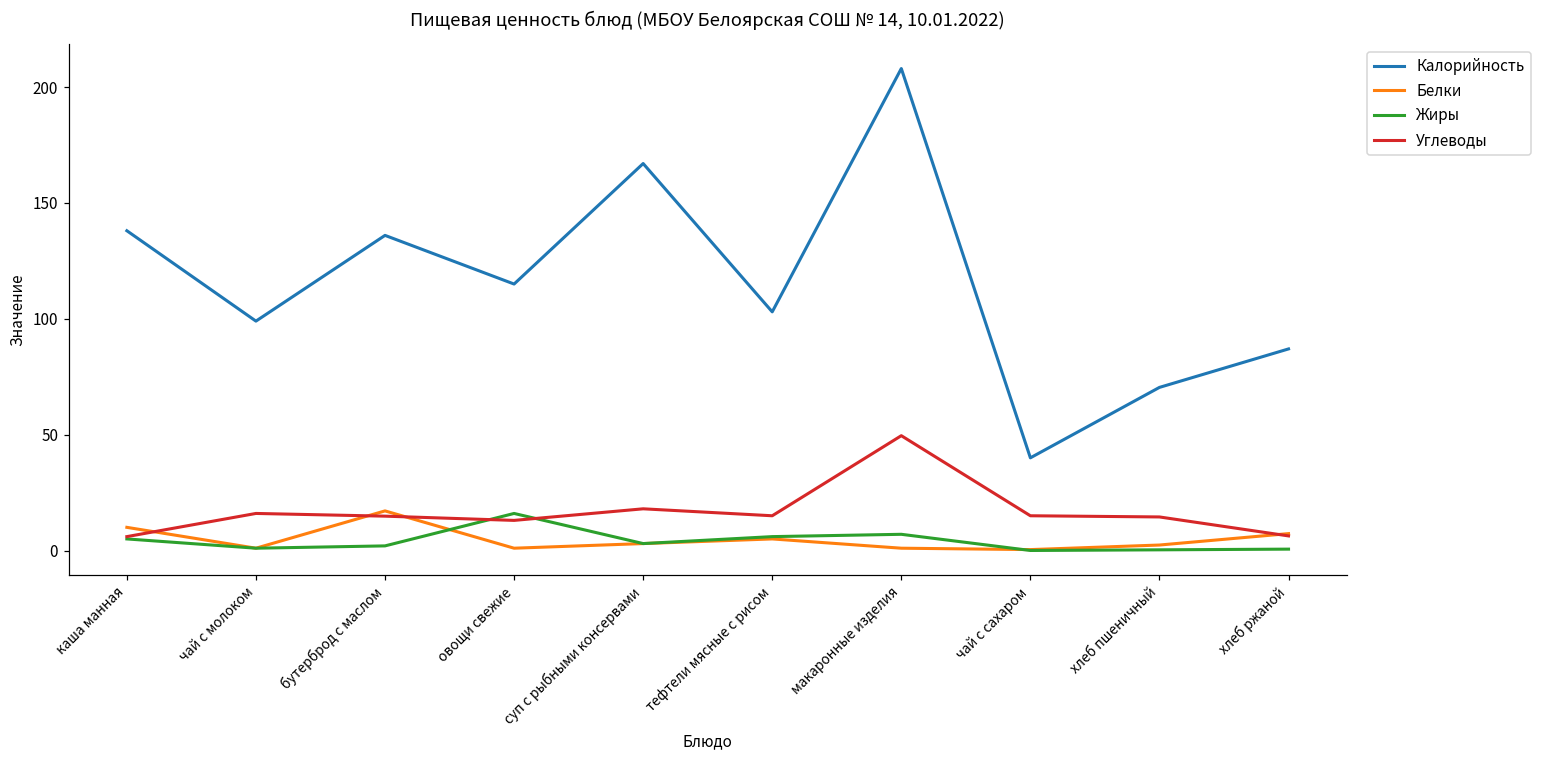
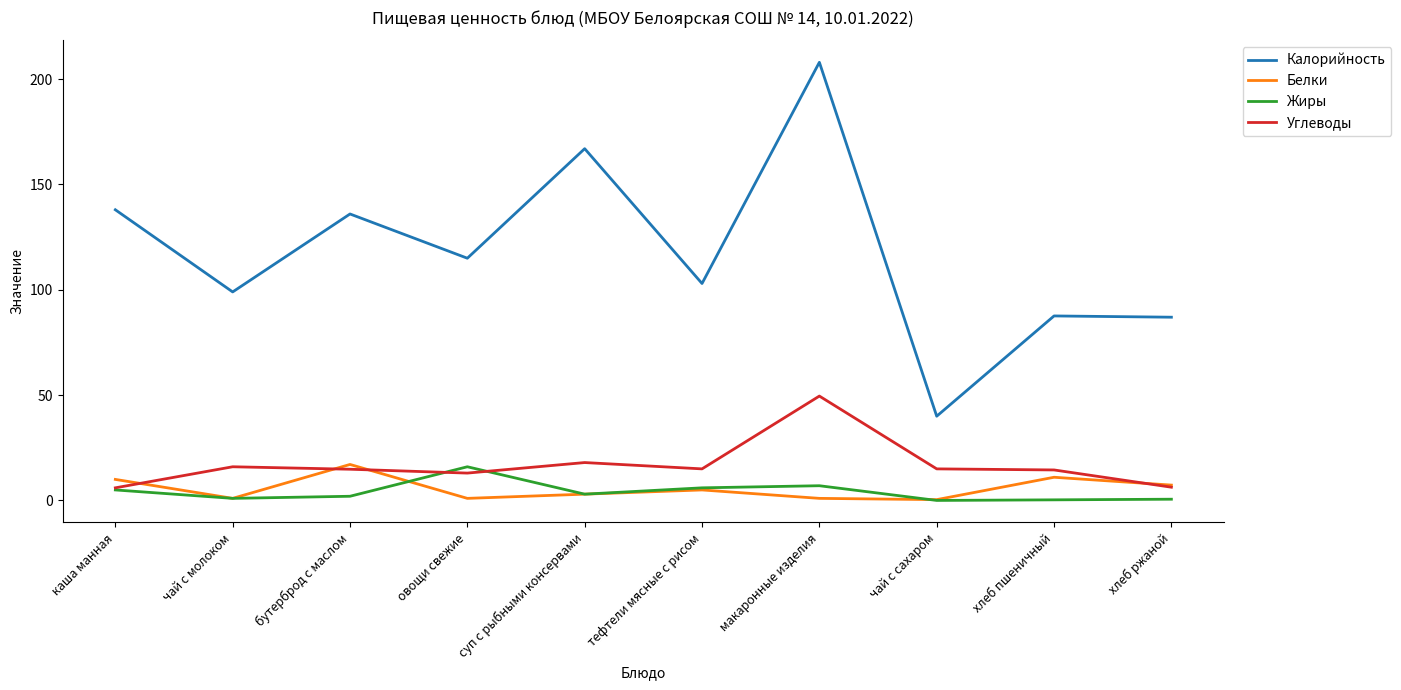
  {
    "Калорийность": {
      "каша манная": 138,
      "чай с молоком": 99,
      "бутерброд с маслом": 136,
      "овощи свежие": 115,
      "суп с рыбными консервами": 167,
      "тефтели мясные с рисом": 103,
      "макаронные изделия": 208,
      "чай с сахаром": 40,
-     "хлеб пшеничный": 70,
+     "хлеб пшеничный": 88,
      "хлеб ржаной": 87
    },
    "Белки": {
      "каша манная": 10,
      "бутерброд с маслом": 17,
      "овощи свежие": 1,
      "макаронные изделия": 1,
-     "хлеб пшеничный": 2
+     "хлеб пшеничный": 11
    },
    "Жиры": {
      "бутерброд с маслом": 2,
      "овощи свежие": 16,
      "макаронные изделия": 7,
      "хлеб пшеничный": 0,
      "хлеб ржаной": 1
    },
    "Углеводы": {
      "чай с молоком": 16,
      "бутерброд с маслом": 15,
      "овощи свежие": 13,
      "суп с рыбными консервами": 18,
      "тефтели мясные с рисом": 15,
      "макаронные изделия": 50,
      "чай с сахаром": 15,
      "хлеб пшеничный": 14
    }
  }
